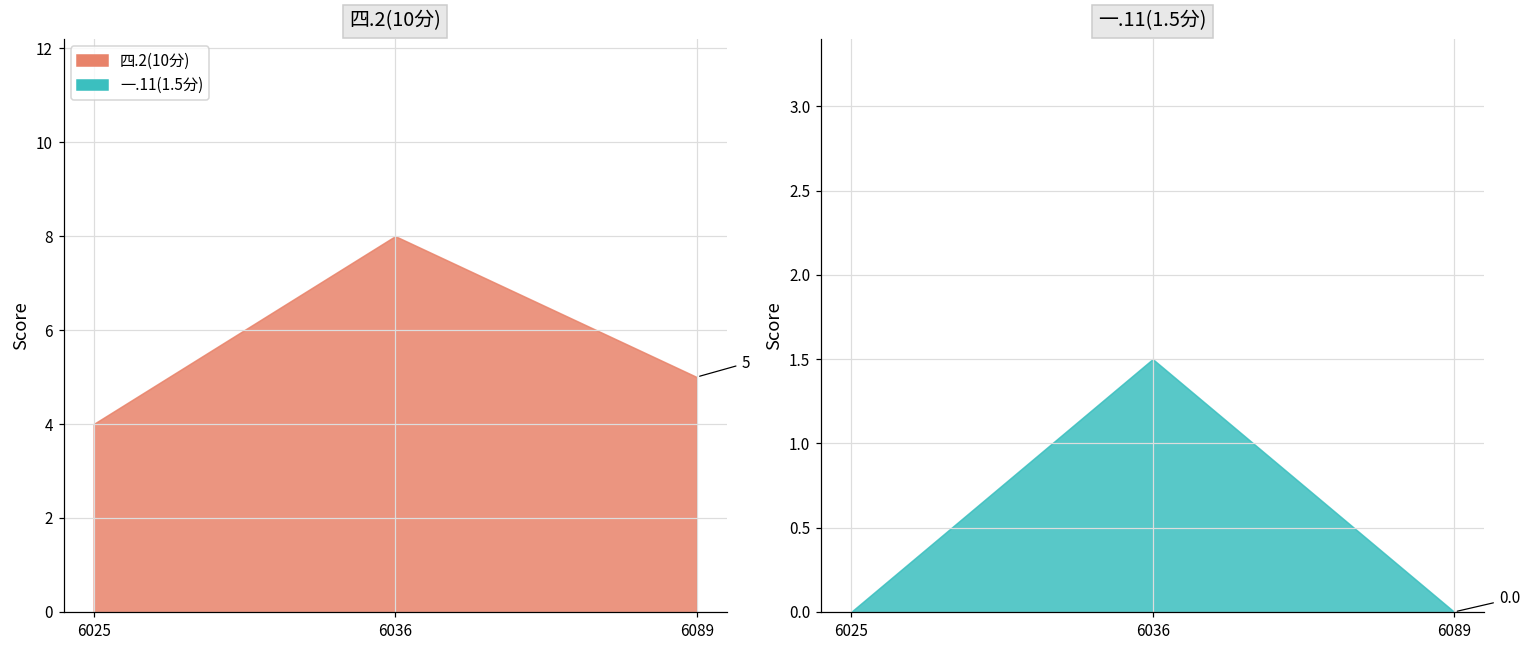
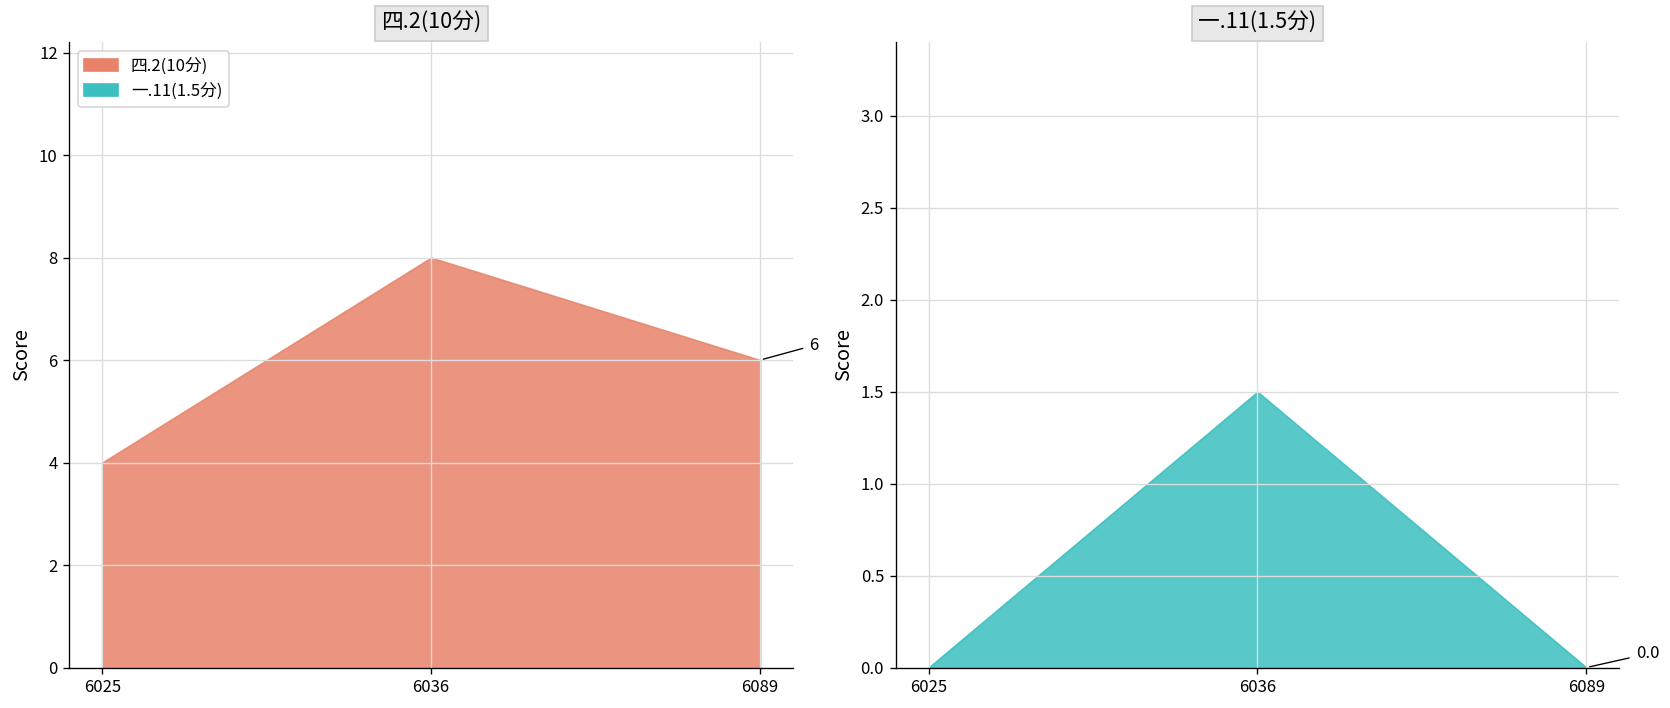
  {
    "四.2(10分)": {
-     "6089": 5
+     "6089": 6
    },
    "一.11(1.5分)": {
      "6089": 0.0
    }
  }
